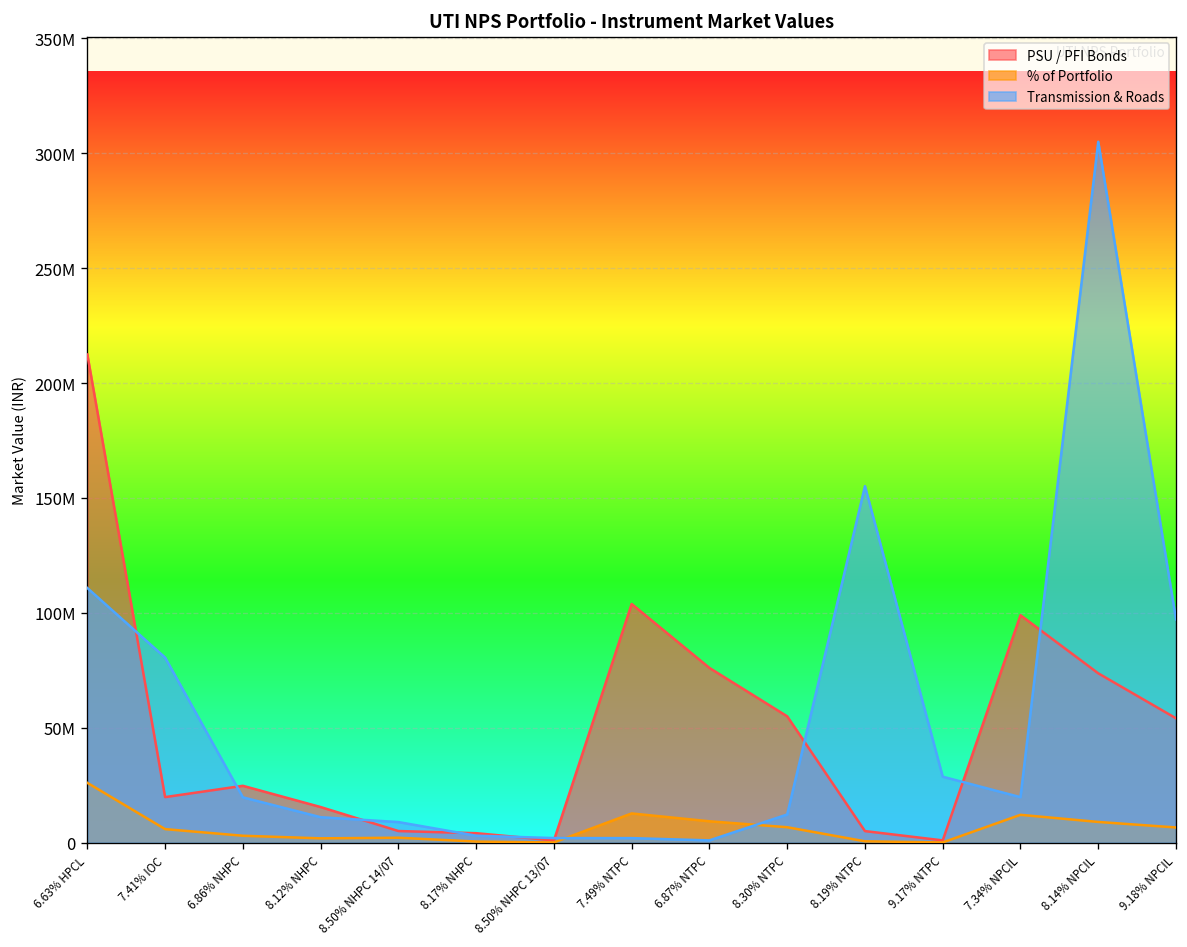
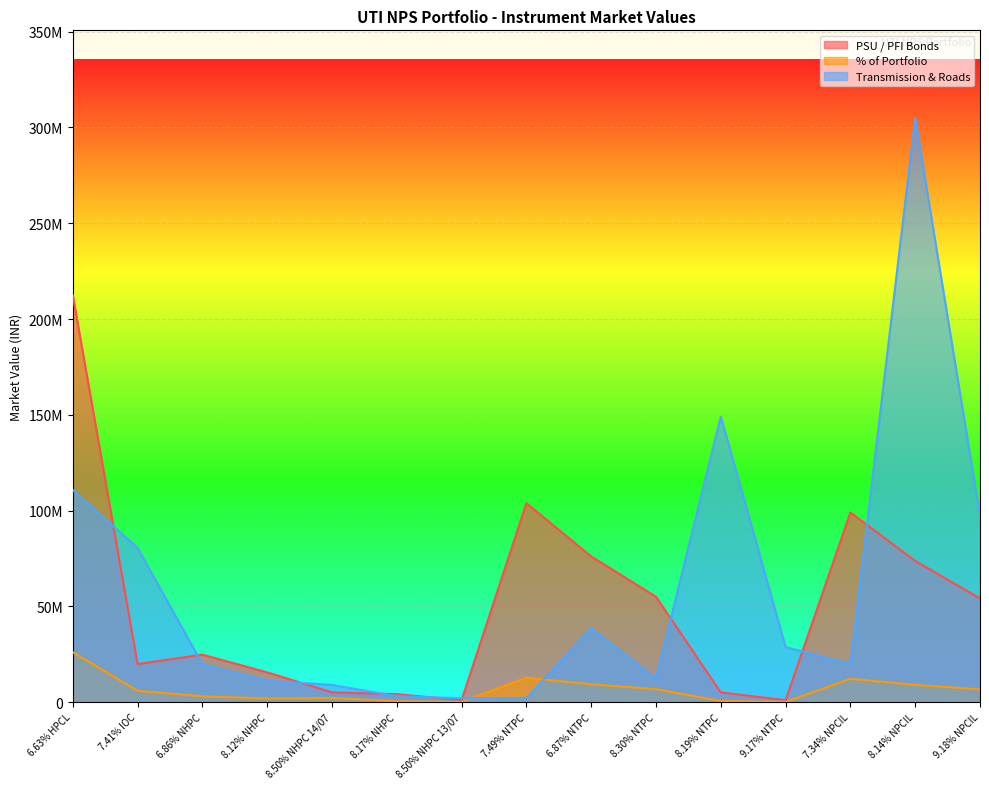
  {
    "PSU / PFI Bonds": {
      "6.63% HPCL": 212000000,
      "7.41% IOC": 20000000,
      "6.86% NHPC": 25000000,
      "8.12% NHPC": 16000000,
      "8.50% NHPC 14/07": 5000000,
      "7.49% NTPC": 104000000,
      "6.87% NTPC": 76000000,
      "8.30% NTPC": 55000000,
      "8.19% NTPC": 5000000,
      "7.34% NPCIL": 99000000,
      "8.14% NPCIL": 74000000,
      "9.18% NPCIL": 54000000
    },
    "% of Portfolio": {
      "6.63% HPCL": 26000000,
      "7.41% IOC": 6000000,
      "6.86% NHPC": 3000000,
      "8.12% NHPC": 2000000,
      "8.50% NHPC 14/07": 2000000,
      "8.17% NHPC": 1000000,
      "7.49% NTPC": 13000000,
      "6.87% NTPC": 9000000,
      "8.30% NTPC": 7000000,
      "8.19% NTPC": 1000000,
      "7.34% NPCIL": 12000000,
      "8.14% NPCIL": 9000000,
      "9.18% NPCIL": 7000000
    },
    "Transmission & Roads": {
      "6.63% HPCL": 111000000,
      "7.41% IOC": 81000000,
      "6.86% NHPC": 20000000,
      "8.12% NHPC": 11000000,
      "8.50% NHPC 14/07": 9000000,
      "7.49% NTPC": 2000000,
-     "6.87% NTPC": 1000000,
+     "6.87% NTPC": 39000000,
      "8.30% NTPC": 12000000,
-     "8.19% NTPC": 155000000,
+     "8.19% NTPC": 149000000,
      "9.17% NTPC": 29000000,
      "7.34% NPCIL": 20000000,
      "8.14% NPCIL": 305000000,
      "9.18% NPCIL": 97000000
    }
  }
